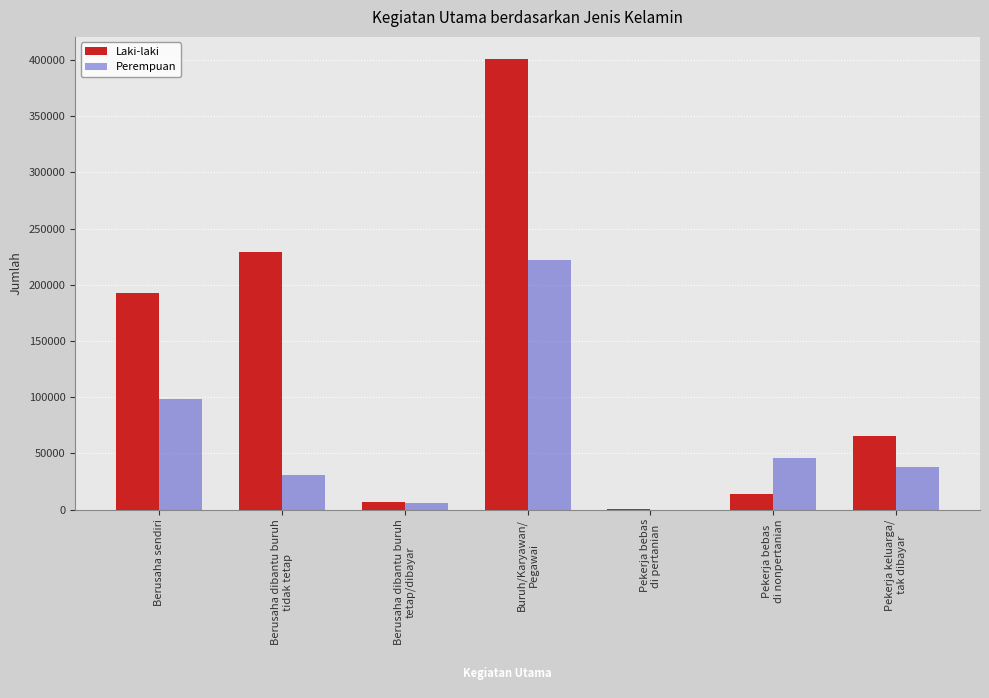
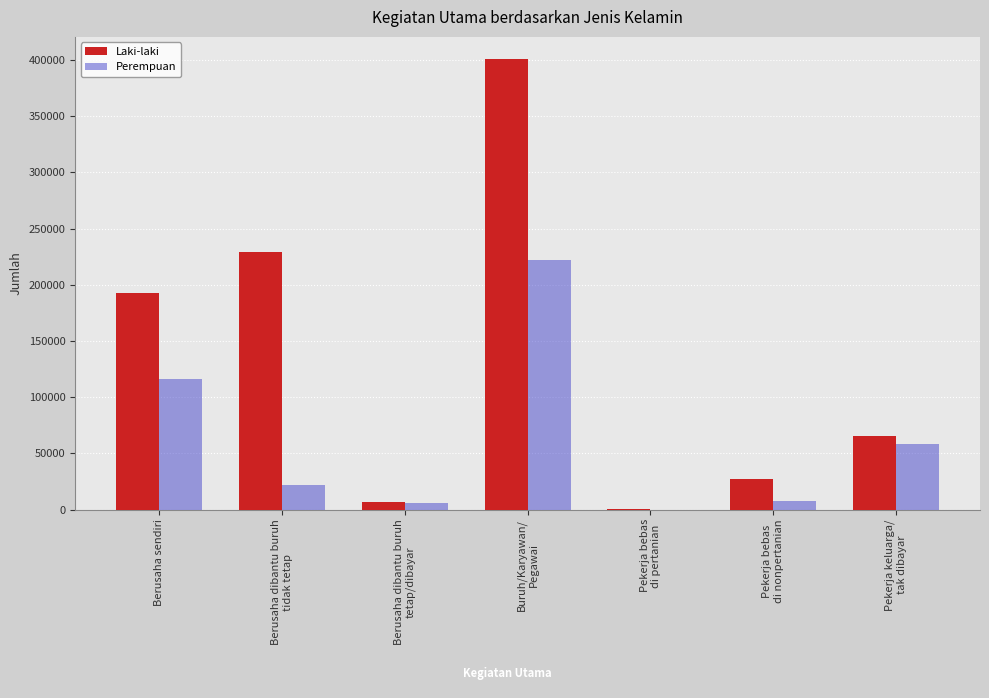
  {
    "Laki-laki": {
      "Berusaha sendiri": 193000,
      "Berusaha dibantu buruh tidak tetap": 230000,
      "Berusaha dibantu buruh tetap/dibayar": 7000,
      "Buruh/Karyawan/ Pegawai": 400000,
-     "Pekerja bebas di nonpertanian": 14000,
+     "Pekerja bebas di nonpertanian": 27000,
      "Pekerja keluarga/ tak dibayar": 65000
    },
    "Perempuan": {
-     "Berusaha sendiri": 98000,
-     "Berusaha dibantu buruh tidak tetap": 31000,
+     "Berusaha sendiri": 116000,
+     "Berusaha dibantu buruh tidak tetap": 22000,
      "Berusaha dibantu buruh tetap/dibayar": 6000,
      "Buruh/Karyawan/ Pegawai": 222000,
      "Pekerja bebas di pertanian": 0,
-     "Pekerja bebas di nonpertanian": 46000,
-     "Pekerja keluarga/ tak dibayar": 38000
+     "Pekerja bebas di nonpertanian": 8000,
+     "Pekerja keluarga/ tak dibayar": 58000
    }
  }
